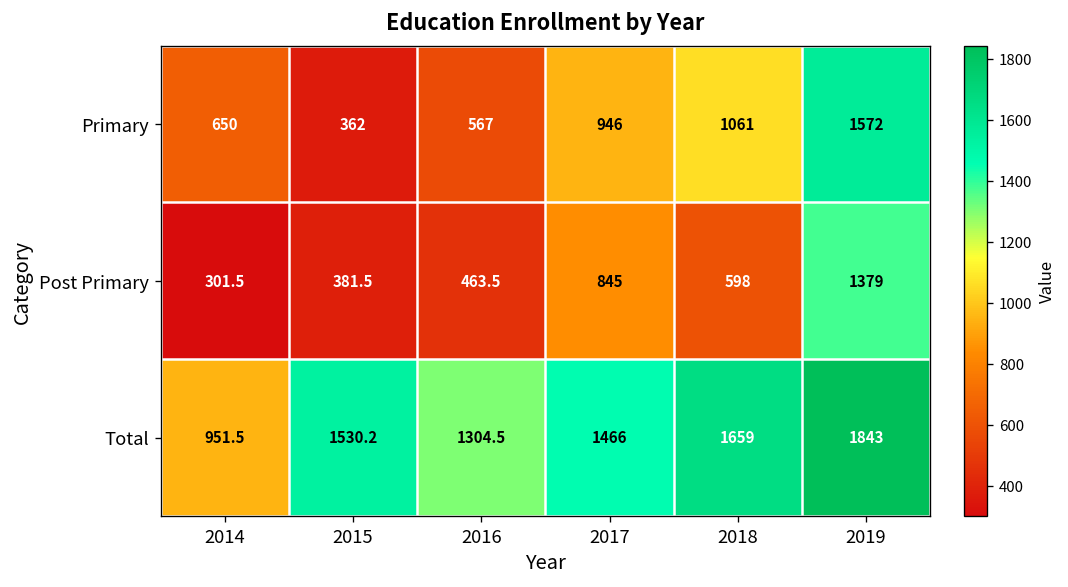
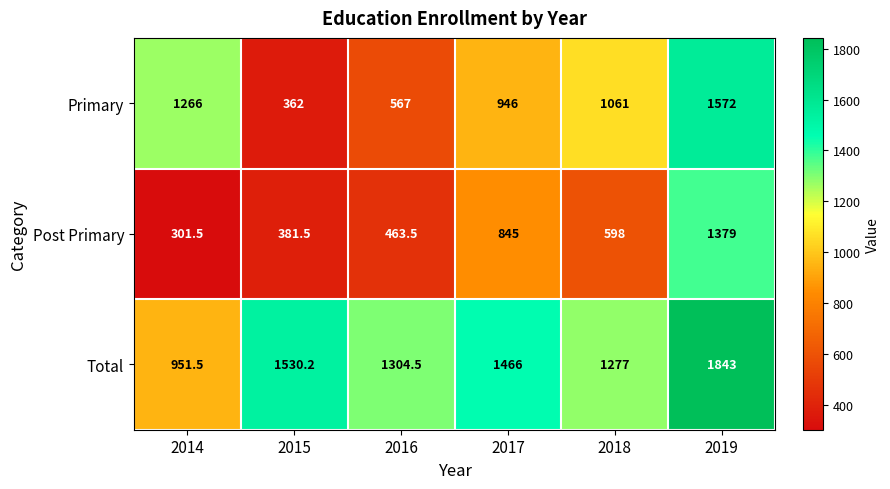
  {
    "Primary": {
-     "2014": 650,
+     "2014": 1266,
      "2015": 362,
      "2016": 567,
      "2017": 946,
      "2018": 1061,
      "2019": 1572
    },
    "Post Primary": {
      "2014": 301.5,
      "2015": 381.5,
      "2016": 463.5,
      "2017": 845,
      "2018": 598,
      "2019": 1379
    },
    "Total": {
      "2014": 951.5,
      "2015": 1530.2,
      "2016": 1304.5,
      "2017": 1466,
-     "2018": 1659,
+     "2018": 1277,
      "2019": 1843
    }
  }
